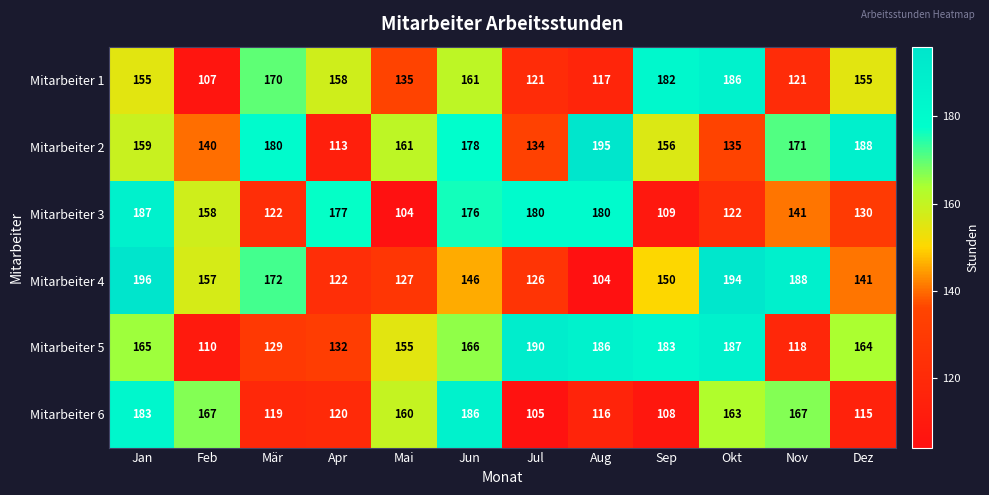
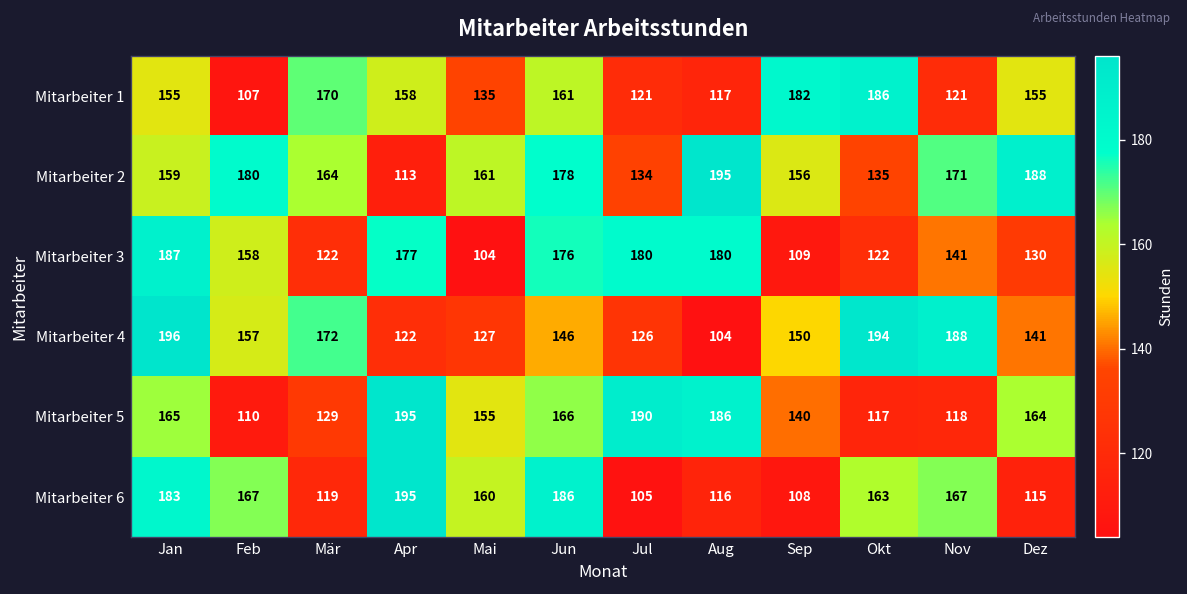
  {
    "Mitarbeiter 1": {
      "Jan": 155,
      "Feb": 107,
      "Mär": 170,
      "Apr": 158,
      "Mai": 135,
      "Jun": 161,
      "Jul": 121,
      "Aug": 117,
      "Sep": 182,
      "Okt": 186,
      "Nov": 121,
      "Dez": 155
    },
    "Mitarbeiter 2": {
      "Jan": 159,
-     "Feb": 140,
-     "Mär": 180,
+     "Feb": 180,
+     "Mär": 164,
      "Apr": 113,
      "Mai": 161,
      "Jun": 178,
      "Jul": 134,
      "Aug": 195,
      "Sep": 156,
      "Okt": 135,
      "Nov": 171,
      "Dez": 188
    },
    "Mitarbeiter 3": {
      "Jan": 187,
      "Feb": 158,
      "Mär": 122,
      "Apr": 177,
      "Mai": 104,
      "Jun": 176,
      "Jul": 180,
      "Aug": 180,
      "Sep": 109,
      "Okt": 122,
      "Nov": 141,
      "Dez": 130
    },
    "Mitarbeiter 4": {
      "Jan": 196,
      "Feb": 157,
      "Mär": 172,
      "Apr": 122,
      "Mai": 127,
      "Jun": 146,
      "Jul": 126,
      "Aug": 104,
      "Sep": 150,
      "Okt": 194,
      "Nov": 188,
      "Dez": 141
    },
    "Mitarbeiter 5": {
      "Jan": 165,
      "Feb": 110,
      "Mär": 129,
-     "Apr": 132,
+     "Apr": 195,
      "Mai": 155,
      "Jun": 166,
      "Jul": 190,
      "Aug": 186,
-     "Sep": 183,
-     "Okt": 187,
+     "Sep": 140,
+     "Okt": 117,
      "Nov": 118,
      "Dez": 164
    },
    "Mitarbeiter 6": {
      "Jan": 183,
      "Feb": 167,
      "Mär": 119,
-     "Apr": 120,
+     "Apr": 195,
      "Mai": 160,
      "Jun": 186,
      "Jul": 105,
      "Aug": 116,
      "Sep": 108,
      "Okt": 163,
      "Nov": 167,
      "Dez": 115
    }
  }
